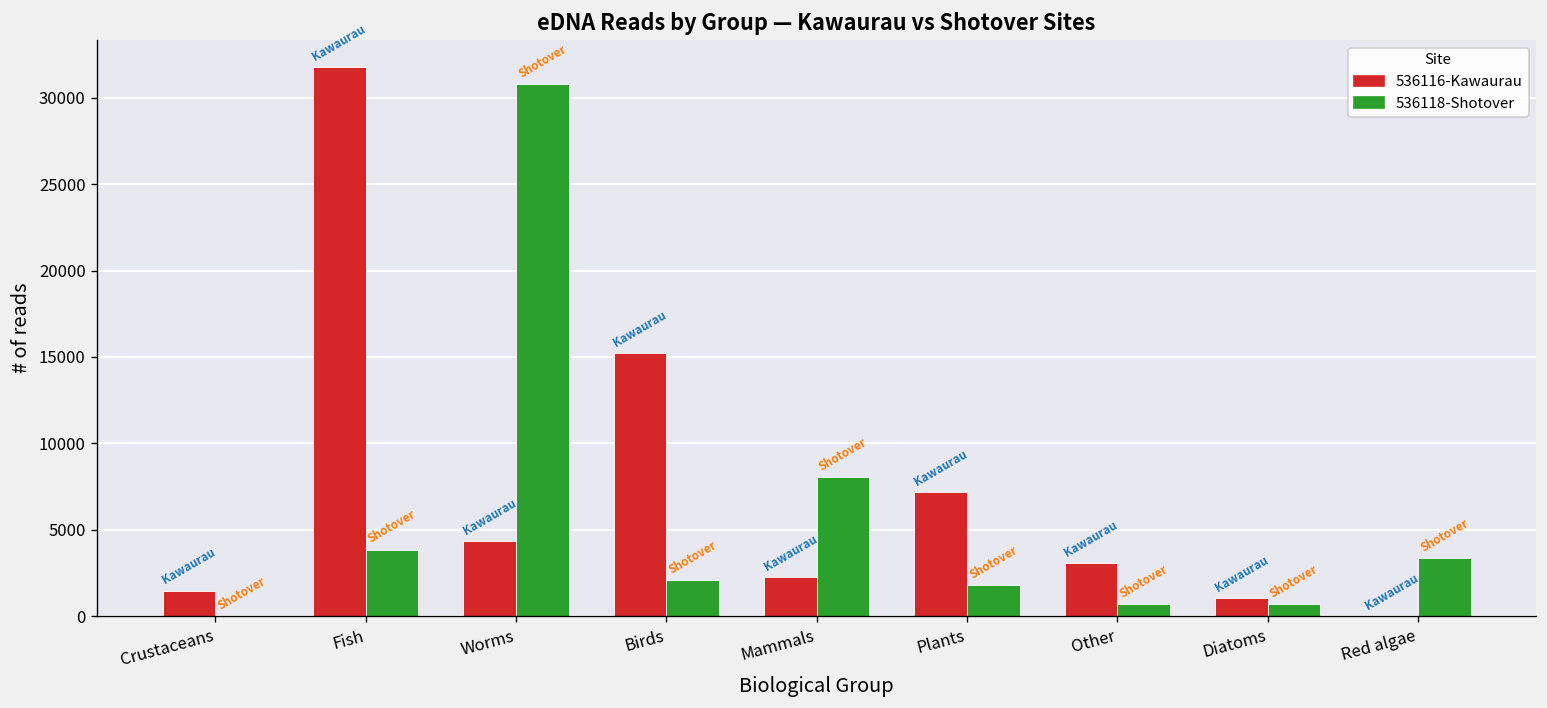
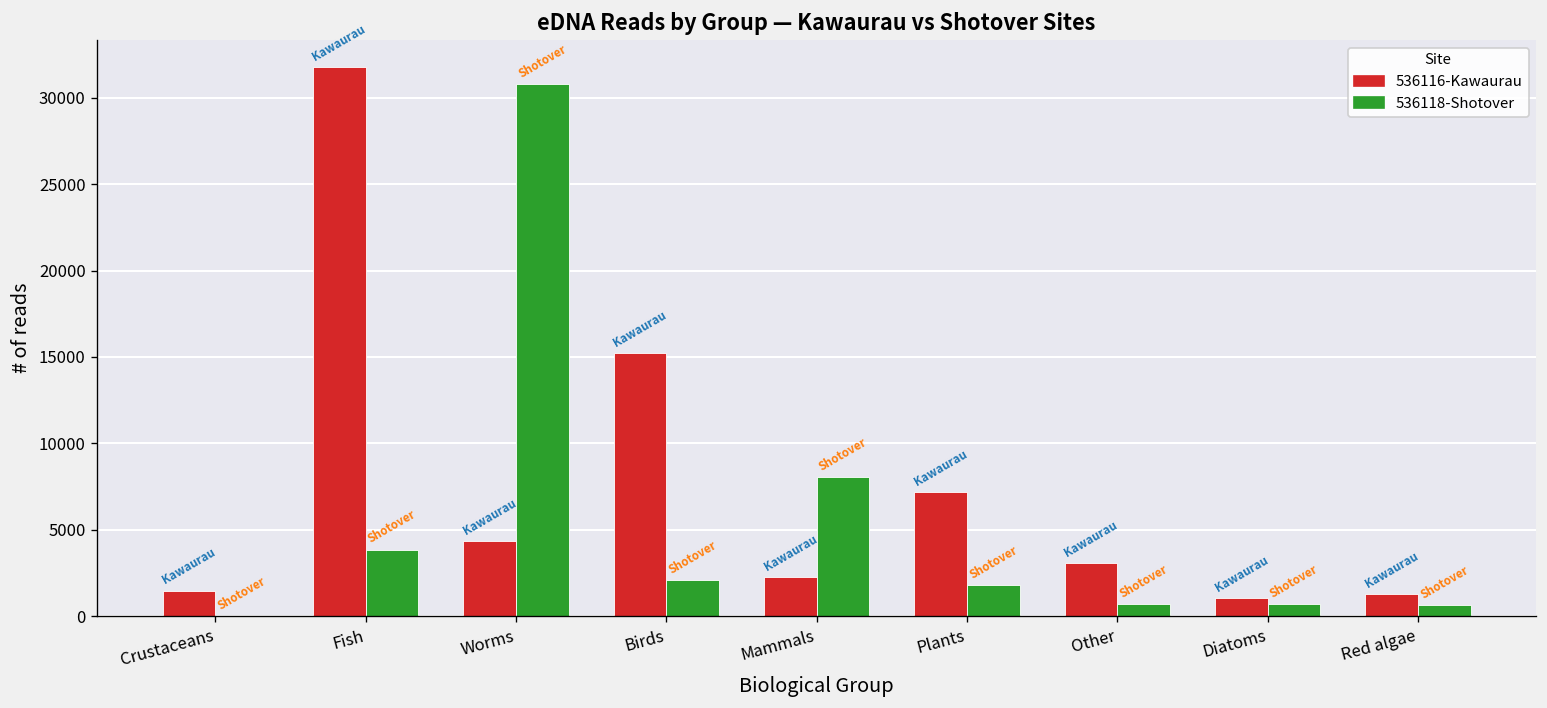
  {
    "536116-Kawaurau": {
      "Crustaceans": 1500,
      "Fish": 31800,
      "Worms": 4400,
      "Birds": 15200,
      "Mammals": 2300,
      "Plants": 7200,
      "Other": 3100,
      "Diatoms": 1000,
-     "Red algae": 0
+     "Red algae": 1300
    },
    "536118-Shotover": {
      "Crustaceans": 0,
      "Fish": 3900,
      "Worms": 30800,
      "Birds": 2100,
      "Mammals": 8100,
      "Plants": 1800,
      "Other": 700,
      "Diatoms": 700,
-     "Red algae": 3300
+     "Red algae": 700
    }
  }
